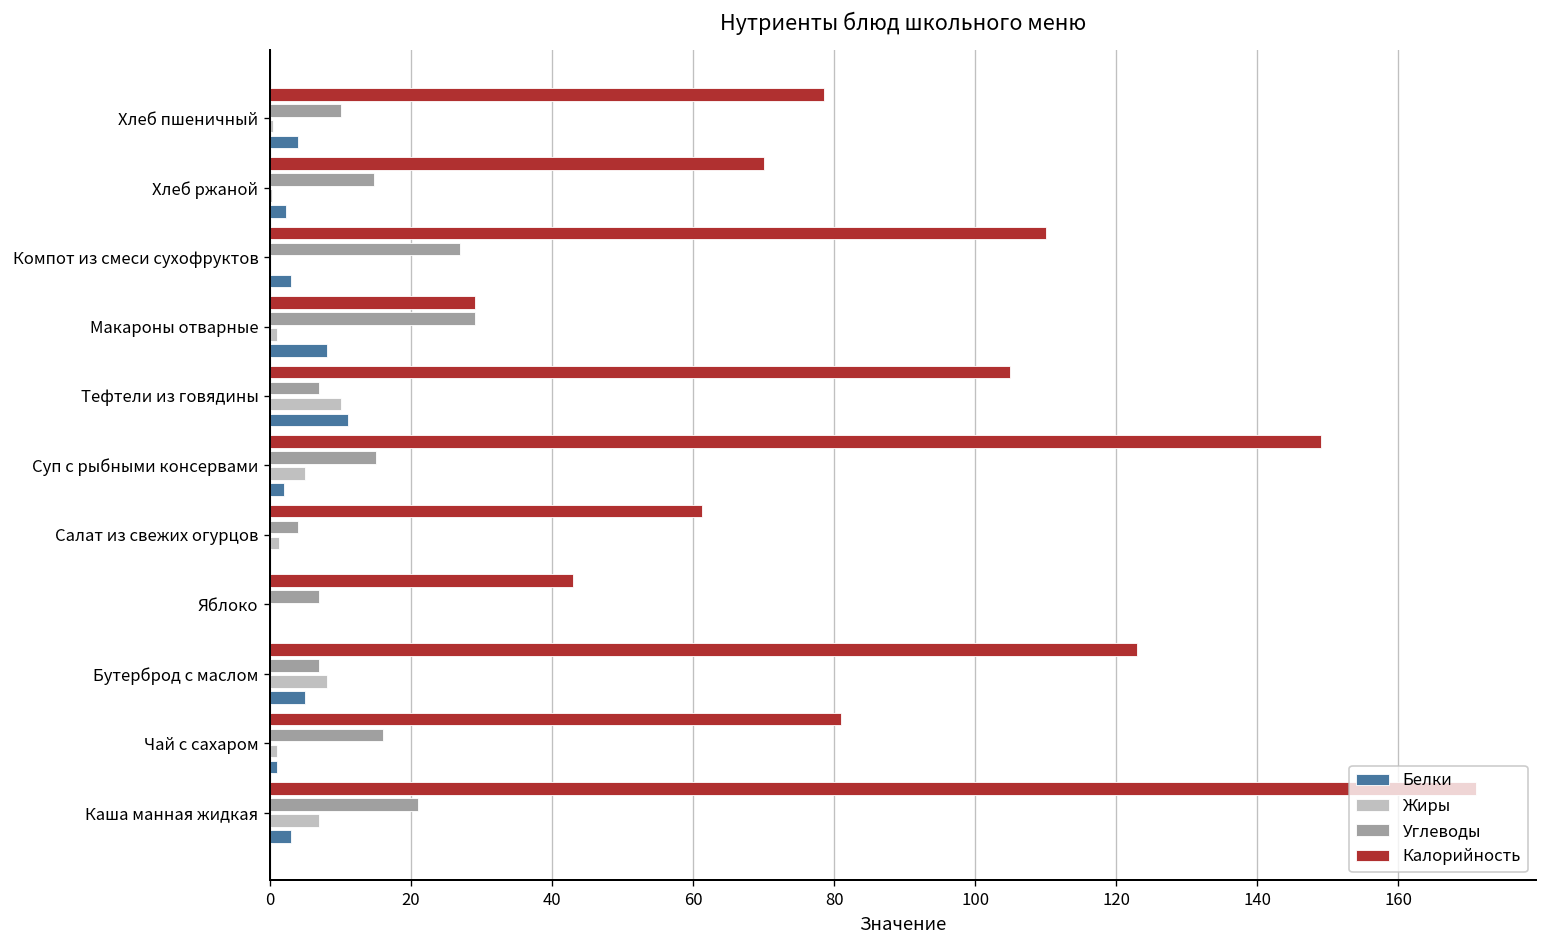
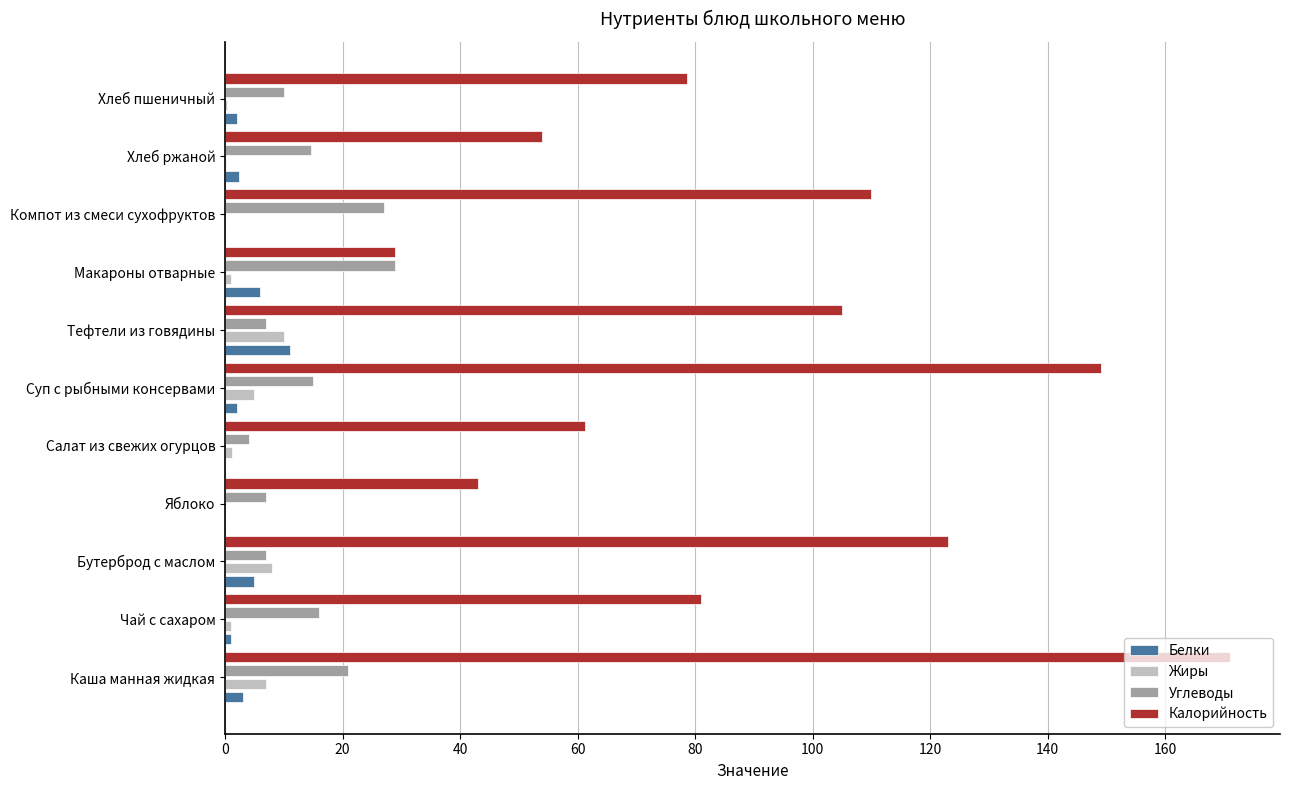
  {
    "Белки": {
-     "Хлеб пшеничный": 4,
+     "Хлеб пшеничный": 2,
      "Хлеб ржаной": 2,
-     "Компот из смеси сухофруктов": 3,
-     "Макароны отварные": 8,
+     "Компот из смеси сухофруктов": 0,
+     "Макароны отварные": 6,
      "Тефтели из говядины": 11,
      "Суп с рыбными консервами": 2,
      "Салат из свежих огурцов": 0,
      "Яблоко": 0,
      "Бутерброд с маслом": 5,
      "Чай с сахаром": 1,
      "Каша манная жидкая": 3
    },
    "Калорийность": {
      "Хлеб пшеничный": 79,
-     "Хлеб ржаной": 70,
+     "Хлеб ржаной": 54,
      "Компот из смеси сухофруктов": 110,
      "Макароны отварные": 29,
      "Тефтели из говядины": 105,
      "Суп с рыбными консервами": 149,
      "Салат из свежих огурцов": 61,
      "Яблоко": 43,
      "Бутерброд с маслом": 123,
      "Чай с сахаром": 81
    }
  }
